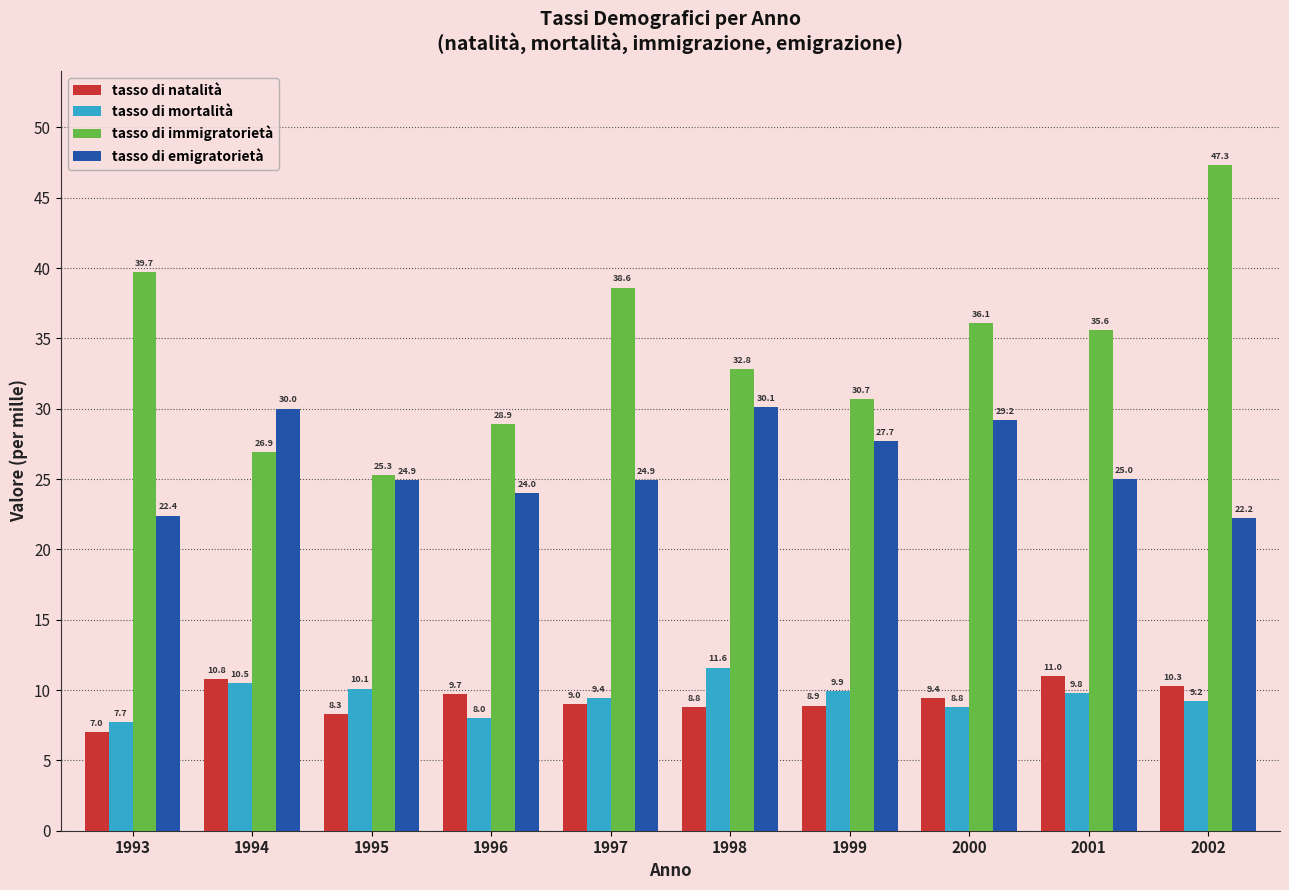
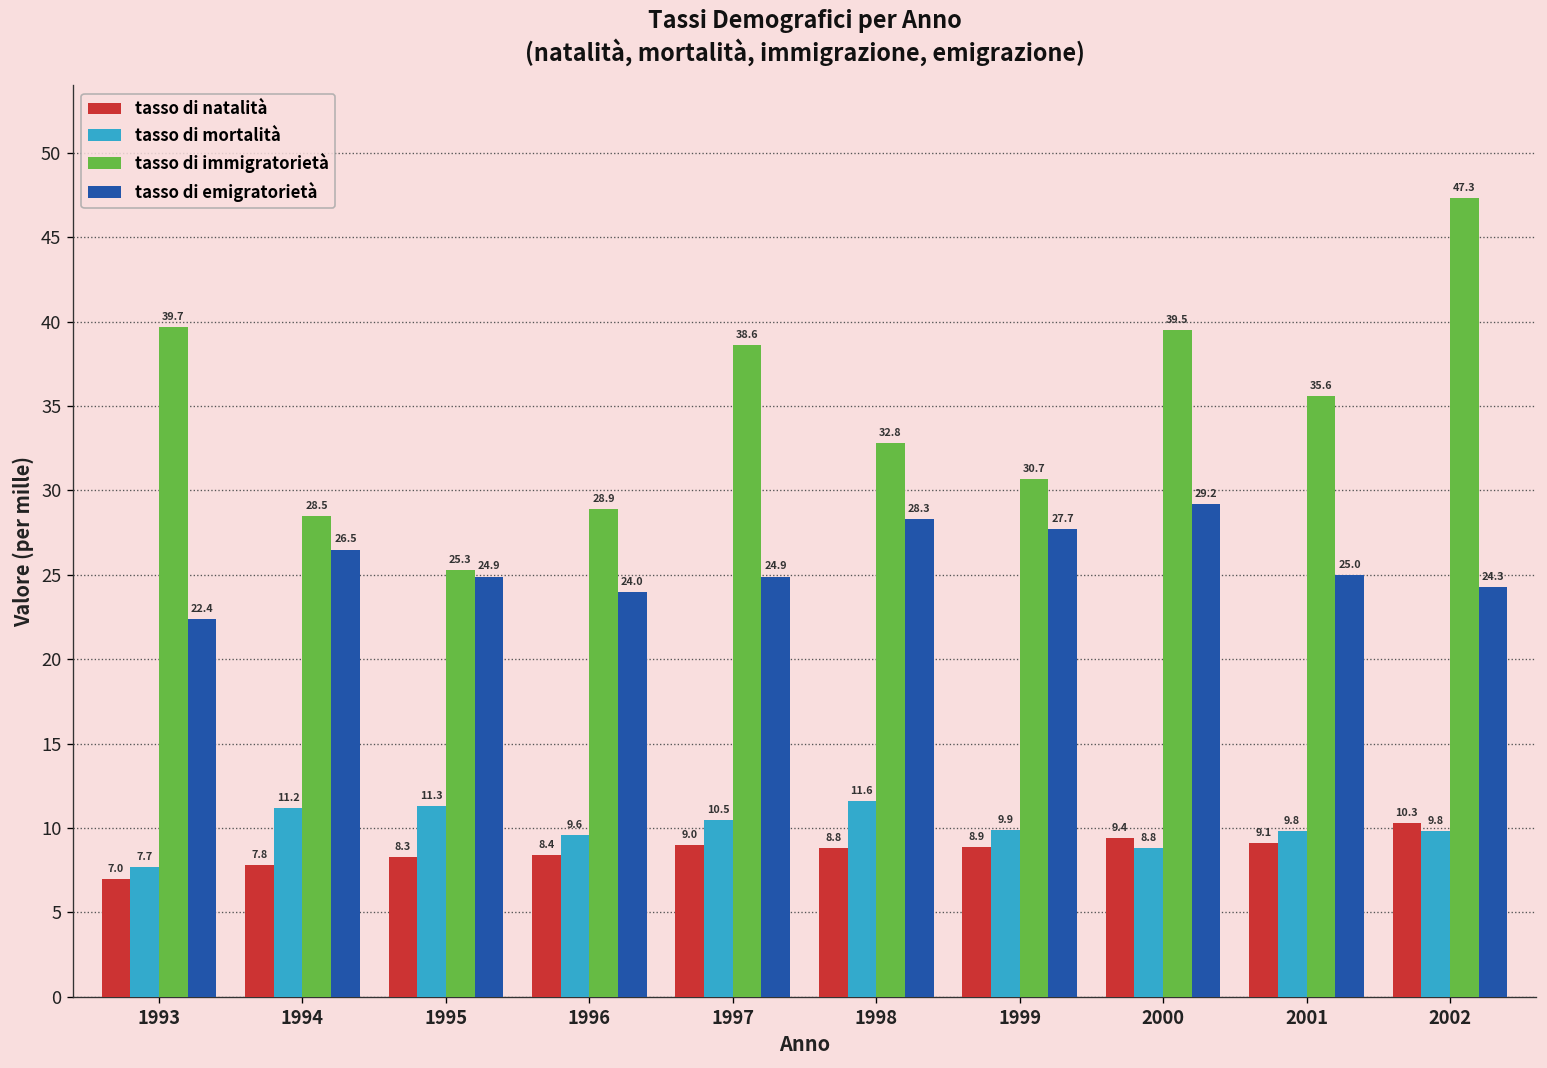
  {
    "tasso di natalità": {
      "1993": 7.0,
-     "1994": 10.8,
+     "1994": 7.8,
      "1995": 8.3,
-     "1996": 9.7,
+     "1996": 8.4,
      "1997": 9.0,
      "1998": 8.8,
      "1999": 8.9,
      "2000": 9.4,
-     "2001": 11.0,
+     "2001": 9.1,
      "2002": 10.3
    },
    "tasso di mortalità": {
      "1993": 7.7,
-     "1994": 10.5,
-     "1995": 10.1,
-     "1996": 8.0,
-     "1997": 9.4,
+     "1994": 11.2,
+     "1995": 11.3,
+     "1996": 9.6,
+     "1997": 10.5,
      "1998": 11.6,
      "1999": 9.9,
      "2000": 8.8,
      "2001": 9.8,
-     "2002": 9.2
+     "2002": 9.8
    },
    "tasso di immigratorietà": {
      "1993": 39.7,
-     "1994": 26.9,
+     "1994": 28.5,
      "1995": 25.3,
      "1996": 28.9,
      "1997": 38.6,
      "1998": 32.8,
      "1999": 30.7,
-     "2000": 36.1,
+     "2000": 39.5,
      "2001": 35.6,
      "2002": 47.3
    },
    "tasso di emigratorietà": {
      "1993": 22.4,
-     "1994": 30.0,
+     "1994": 26.5,
      "1995": 24.9,
      "1996": 24.0,
      "1997": 24.9,
-     "1998": 30.1,
+     "1998": 28.3,
      "1999": 27.7,
      "2000": 29.2,
      "2001": 25.0,
-     "2002": 22.2
+     "2002": 24.3
    }
  }
